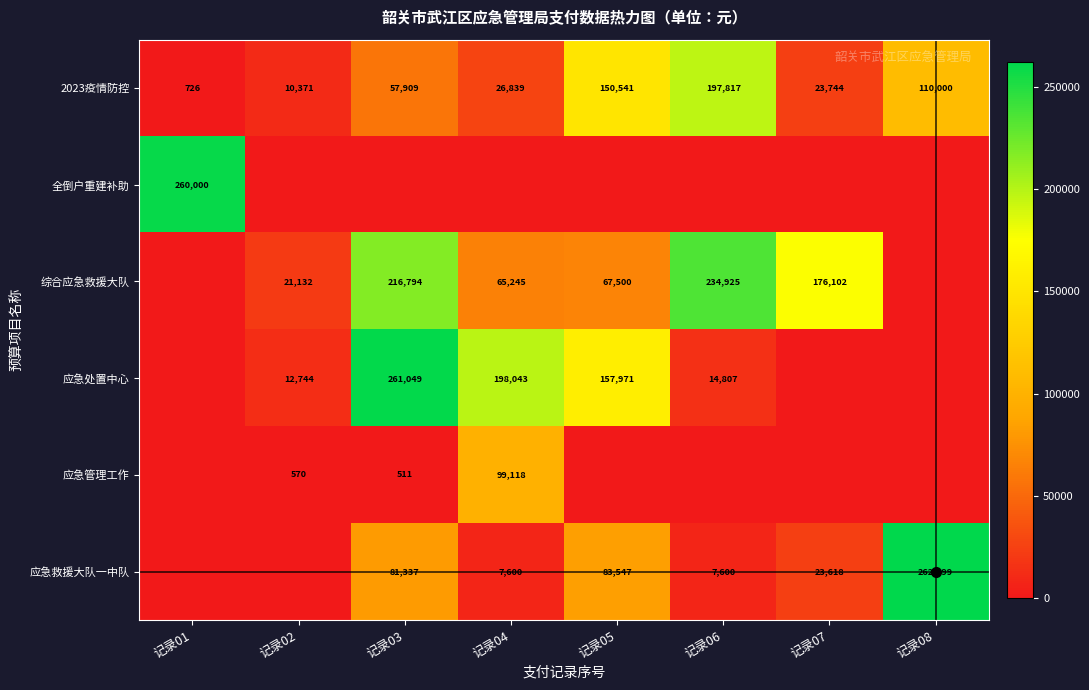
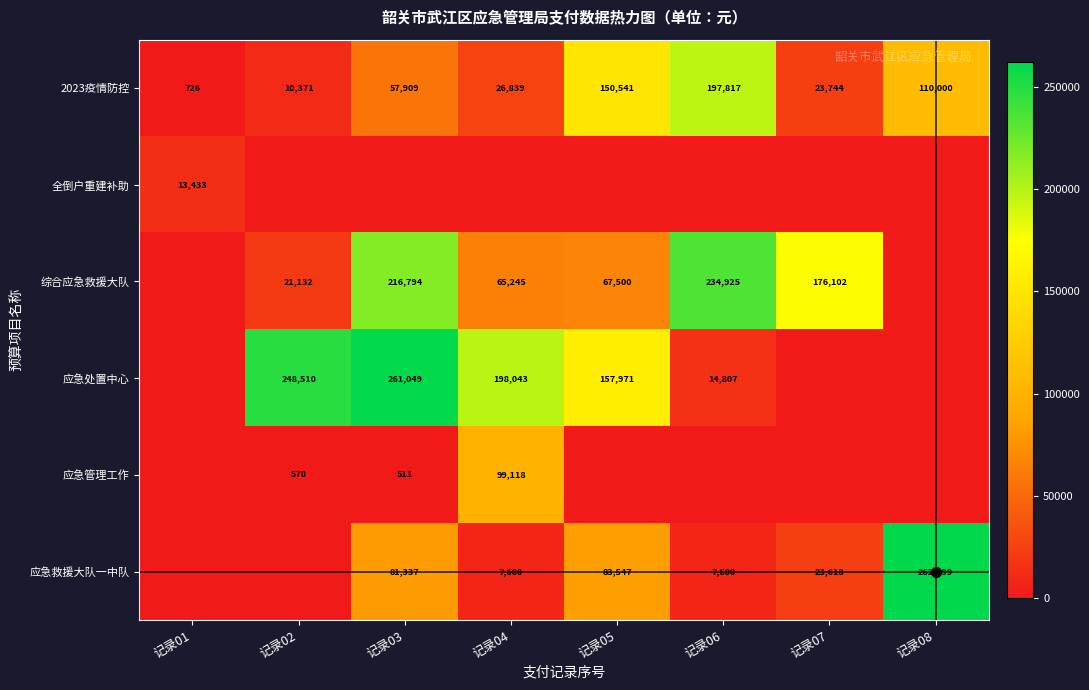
  {
    "2023疫情防控": {
      "记录01": "726",
      "记录02": "10,371",
      "记录03": "57,909",
      "记录04": "26,839",
      "记录05": "150,541",
      "记录06": "197,817",
      "记录07": "23,744"
    },
    "全倒户重建补助": {
-     "记录01": "260,000"
+     "记录01": "13,433"
    },
    "综合应急救援大队": {
      "记录02": "21,132",
      "记录03": "216,794",
      "记录04": "65,245",
      "记录05": "67,500",
      "记录06": "234,925",
      "记录07": "176,102"
    },
    "应急处置中心": {
-     "记录02": "12,744",
+     "记录02": "248,510",
      "记录03": "261,049",
      "记录04": "198,043",
      "记录05": "157,971",
      "记录06": "14,807"
    },
    "应急管理工作": {
      "记录02": "570",
      "记录03": "511",
      "记录04": "99,118"
    },
    "应急救援大队一中队": {
      "记录03": "81,337",
      "记录04": "7,600",
      "记录05": "83,547",
      "记录06": "7,600",
      "记录07": "23,618"
    }
  }
